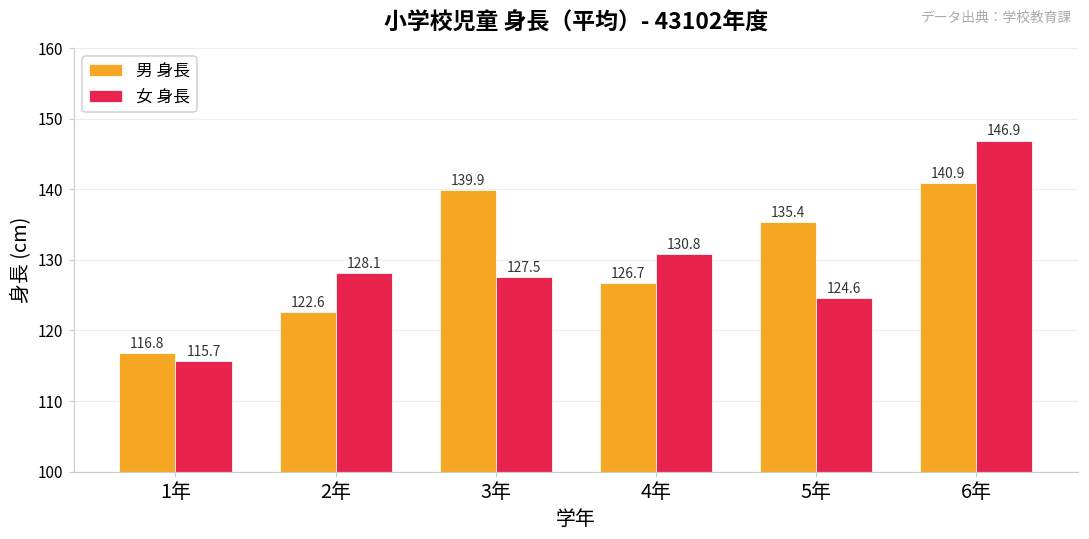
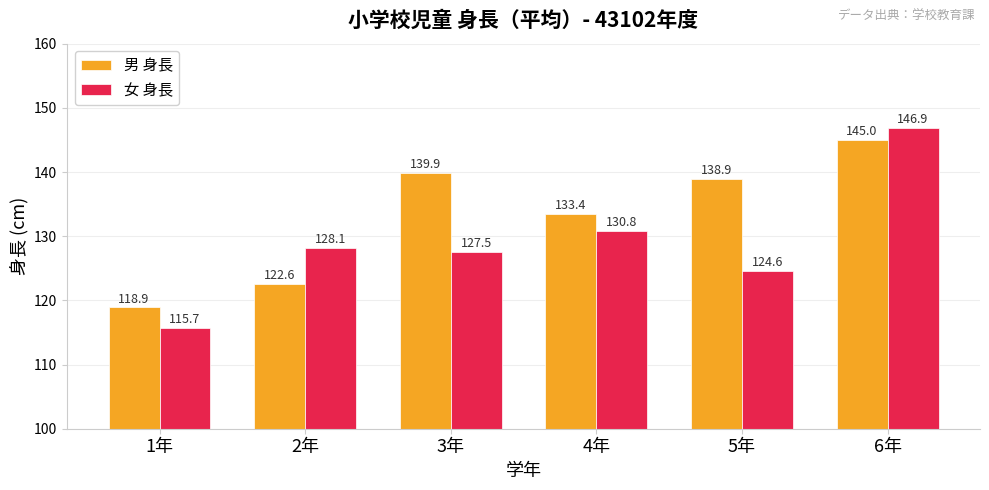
  {
    "男 身長": {
-     "1年": 116.8,
+     "1年": 118.9,
      "2年": 122.6,
      "3年": 139.9,
-     "4年": 126.7,
-     "5年": 135.4,
-     "6年": 140.9
+     "4年": 133.4,
+     "5年": 138.9,
+     "6年": 145.0
    },
    "女 身長": {
      "1年": 115.7,
      "2年": 128.1,
      "3年": 127.5,
      "4年": 130.8,
      "5年": 124.6,
      "6年": 146.9
    }
  }
